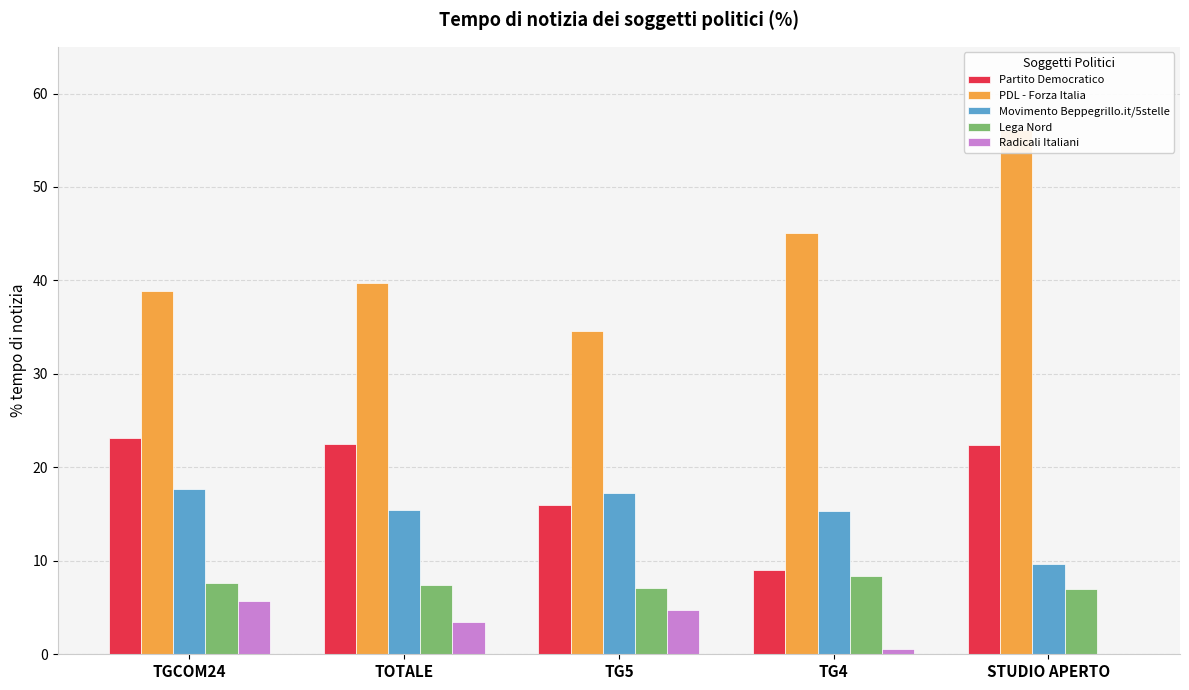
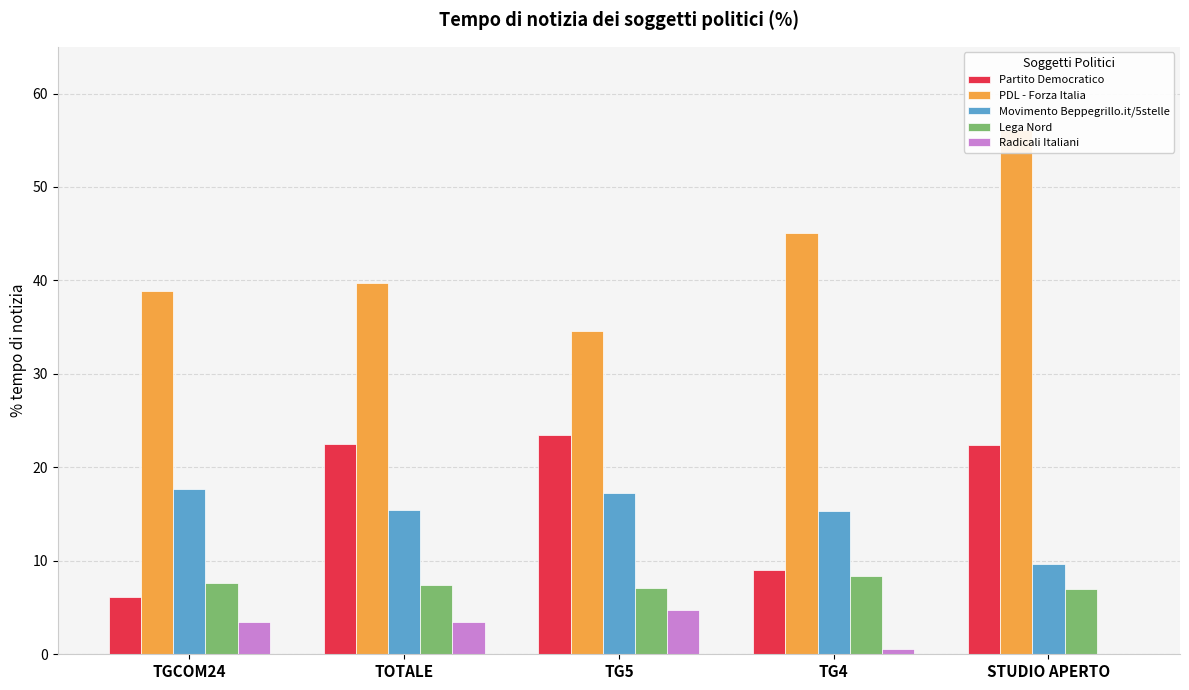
  {
    "Partito Democratico": {
-     "TGCOM24": 23,
+     "TGCOM24": 6,
      "TOTALE": 23,
-     "TG5": 16,
+     "TG5": 24,
      "TG4": 9,
      "STUDIO APERTO": 22
    },
    "PDL - Forza Italia": {
      "TGCOM24": 39,
      "TOTALE": 40,
      "TG5": 35,
      "TG4": 45
    },
    "Movimento Beppegrillo.it/5stelle": {
      "TGCOM24": 18,
      "TOTALE": 15,
      "TG5": 17,
      "TG4": 15,
      "STUDIO APERTO": 10
    },
    "Lega Nord": {
      "TGCOM24": 8,
      "TOTALE": 7,
      "TG5": 7,
      "TG4": 8,
      "STUDIO APERTO": 7
    },
    "Radicali Italiani": {
-     "TGCOM24": 6,
+     "TGCOM24": 3,
      "TOTALE": 3,
      "TG5": 5,
      "TG4": 1,
      "STUDIO APERTO": 0
    }
  }
